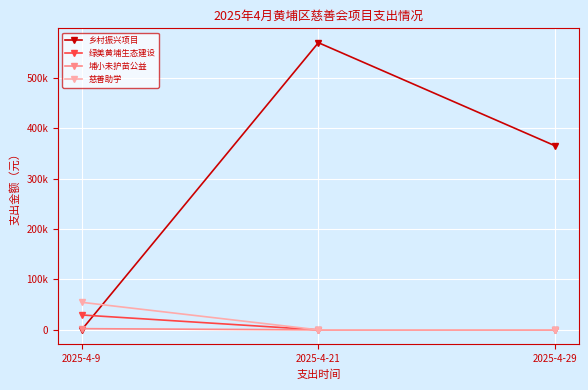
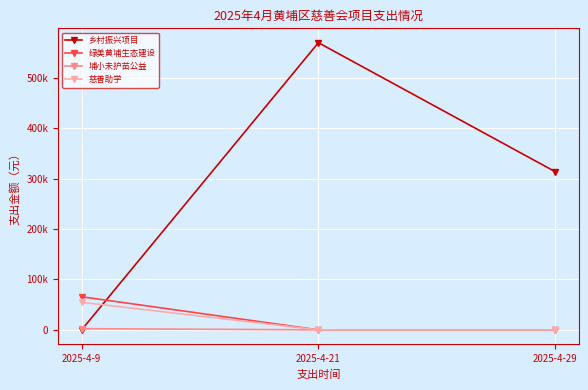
  {
    "乡村振兴项目": {
      "2025-4-21": 570000,
-     "2025-4-29": 370000
+     "2025-4-29": 310000
    },
    "绿美黄埔生态建设": {
-     "2025-4-9": 30000
+     "2025-4-9": 70000
    }
  }
